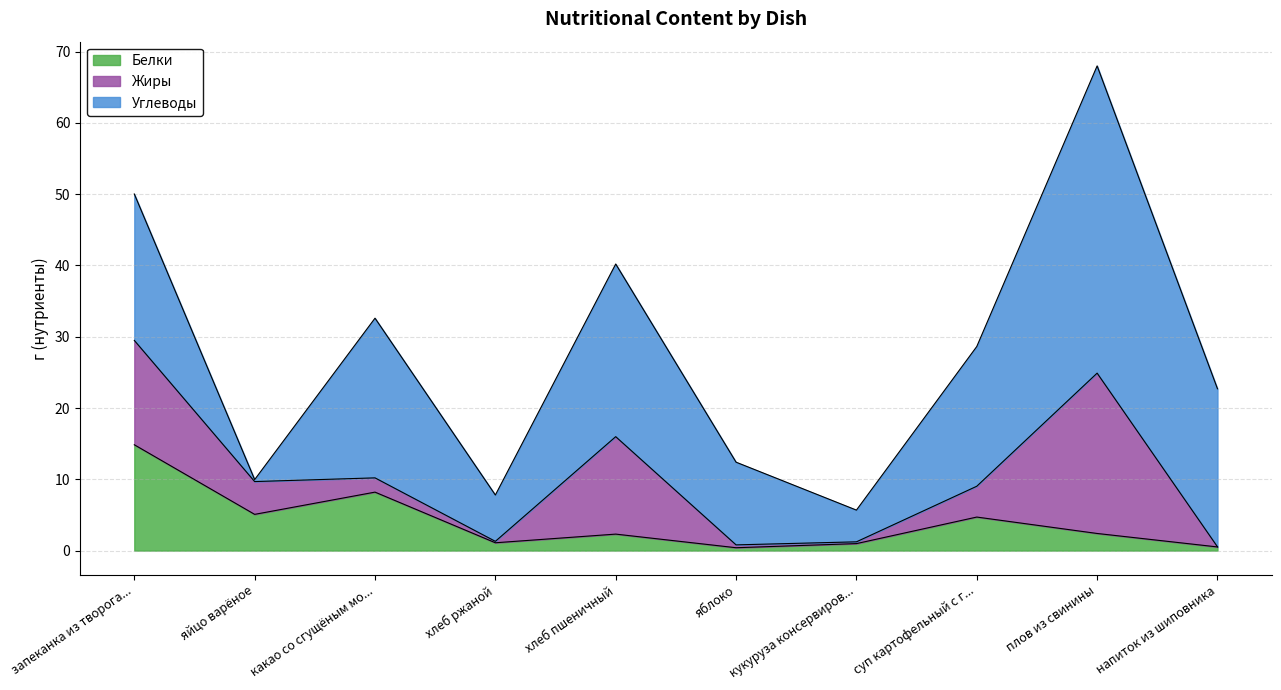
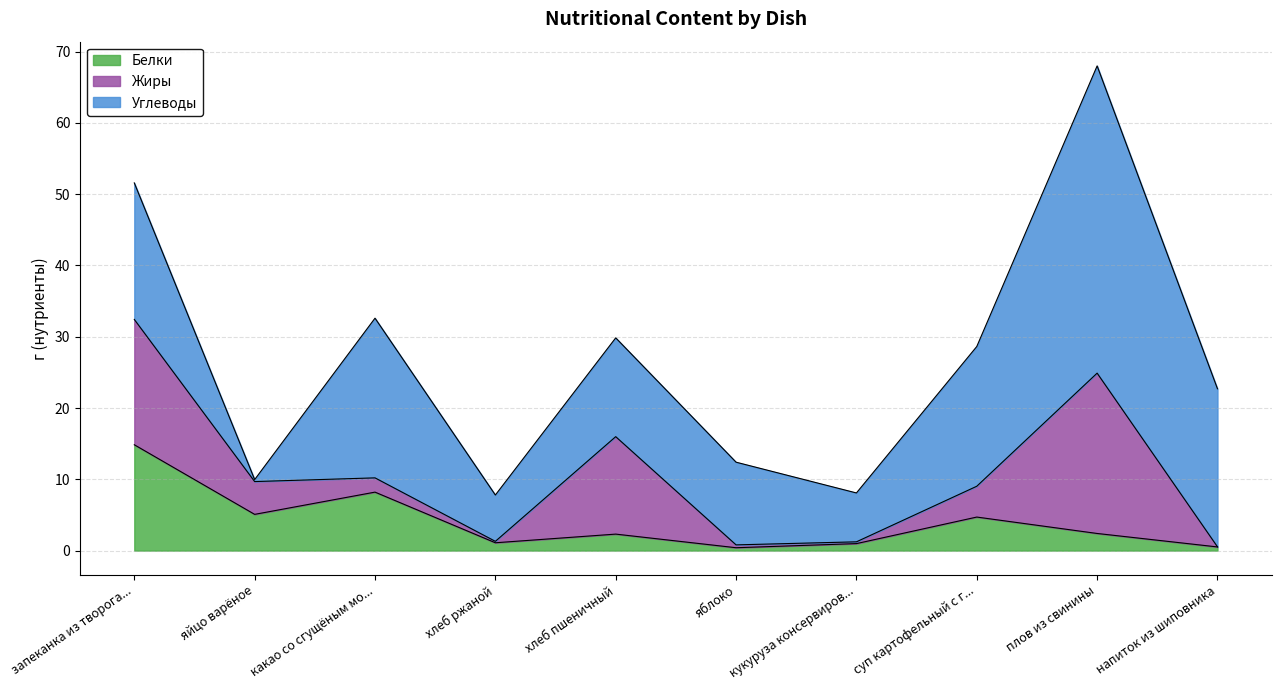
  {
    "Белки": {
      "запеканка из творога...": 15,
      "яйцо варёное": 5,
      "какао со сгущёным мо...": 8,
      "хлеб пшеничный": 2,
      "яблоко": 0,
      "суп картофельный с г...": 5,
      "плов из свинины": 2
    },
    "Жиры": {
-     "запеканка из творога...": 15,
+     "запеканка из творога...": 18,
      "какао со сгущёным мо...": 2,
      "хлеб пшеничный": 14,
      "яблоко": 0,
      "суп картофельный с г...": 4,
      "плов из свинины": 22
    },
    "Углеводы": {
-     "запеканка из творога...": 21,
+     "запеканка из творога...": 19,
      "какао со сгущёным мо...": 22,
      "хлеб ржаной": 7,
-     "хлеб пшеничный": 24,
+     "хлеб пшеничный": 14,
      "яблоко": 12,
-     "кукуруза консервиров...": 4,
+     "кукуруза консервиров...": 7,
      "суп картофельный с г...": 20,
      "плов из свинины": 43,
      "напиток из шиповника": 22
    }
  }
